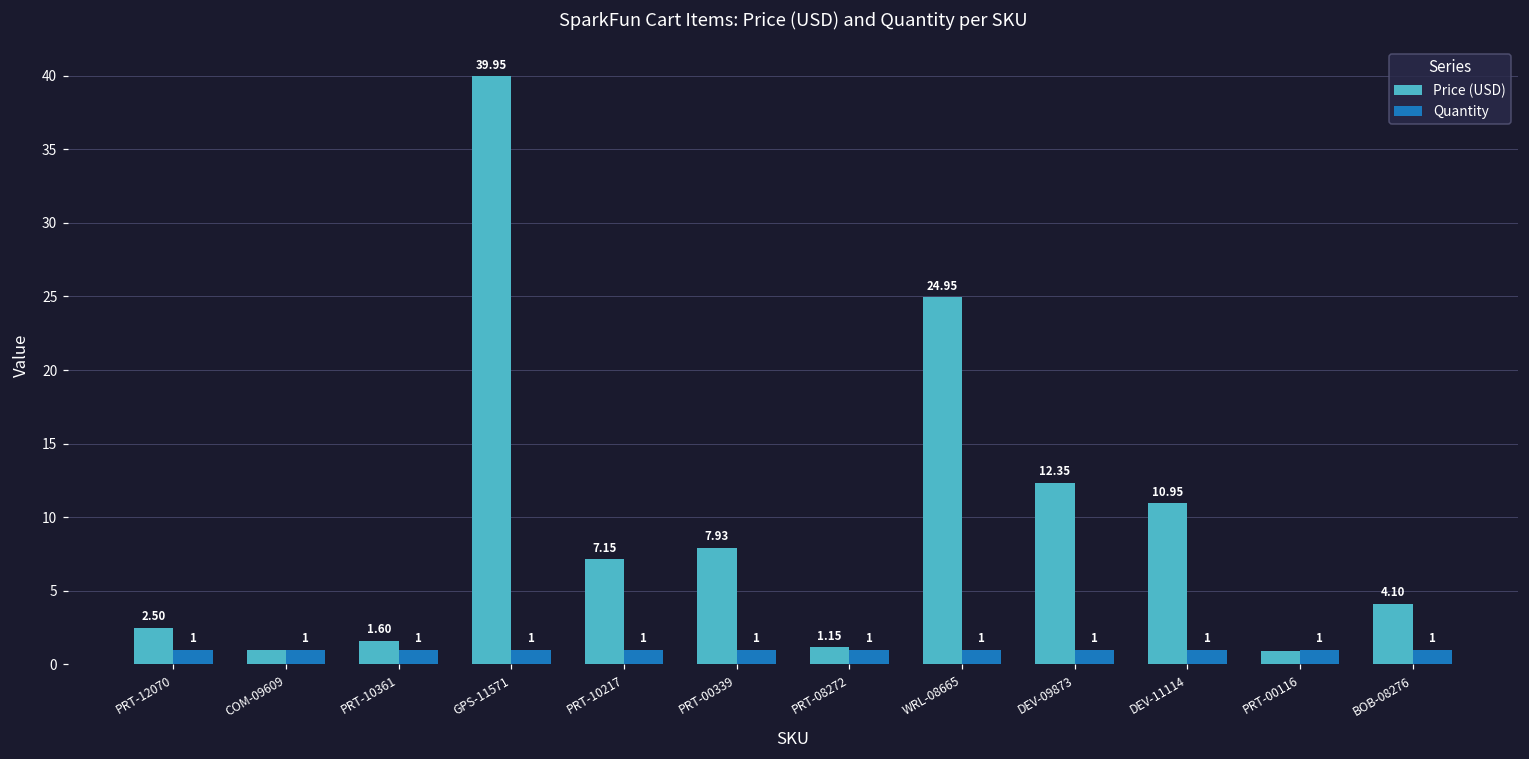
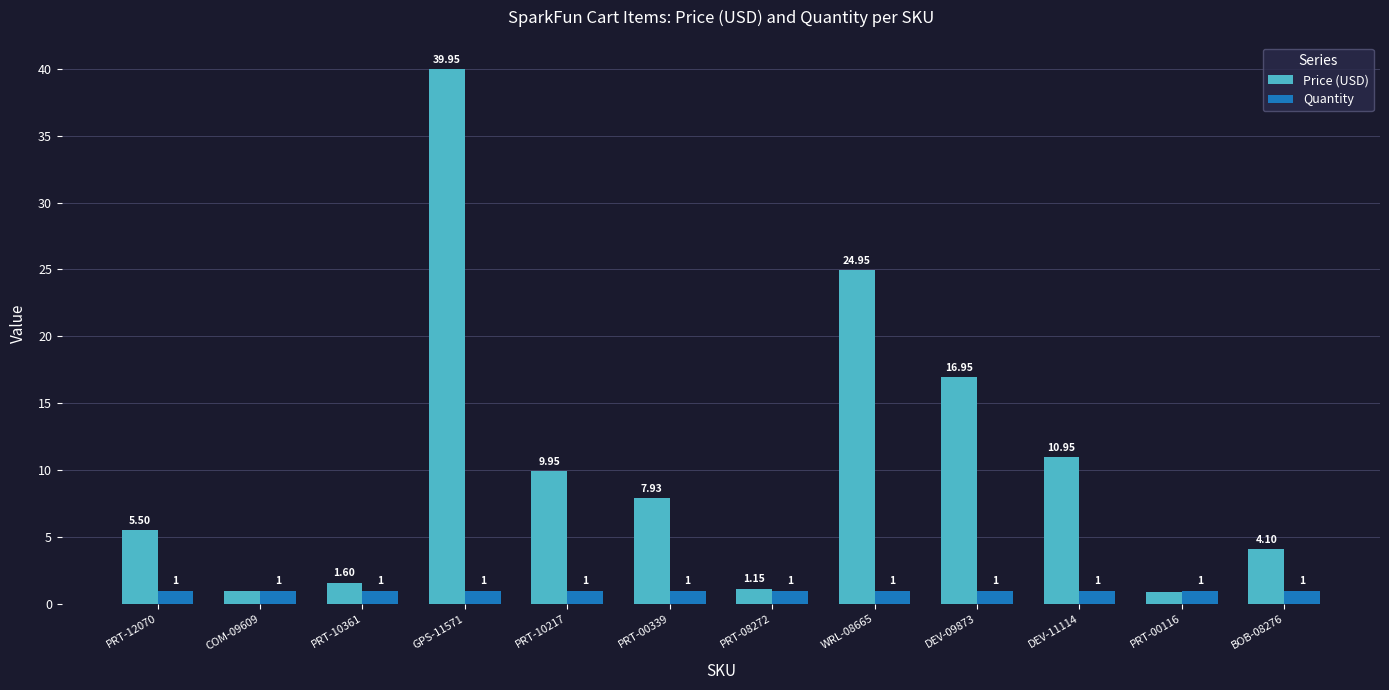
  {
    "Price (USD)": {
-     "PRT-12070": 2.50,
+     "PRT-12070": 5.50,
      "PRT-10361": 1.60,
      "GPS-11571": 39.95,
-     "PRT-10217": 7.15,
+     "PRT-10217": 9.95,
      "PRT-00339": 7.93,
      "PRT-08272": 1.15,
      "WRL-08665": 24.95,
-     "DEV-09873": 12.35,
+     "DEV-09873": 16.95,
      "DEV-11114": 10.95,
      "BOB-08276": 4.10
    },
    "Quantity": {
      "PRT-12070": 1,
      "COM-09609": 1,
      "PRT-10361": 1,
      "GPS-11571": 1,
      "PRT-10217": 1,
      "PRT-00339": 1,
      "PRT-08272": 1,
      "WRL-08665": 1,
      "DEV-09873": 1,
      "DEV-11114": 1,
      "PRT-00116": 1,
      "BOB-08276": 1
    }
  }
